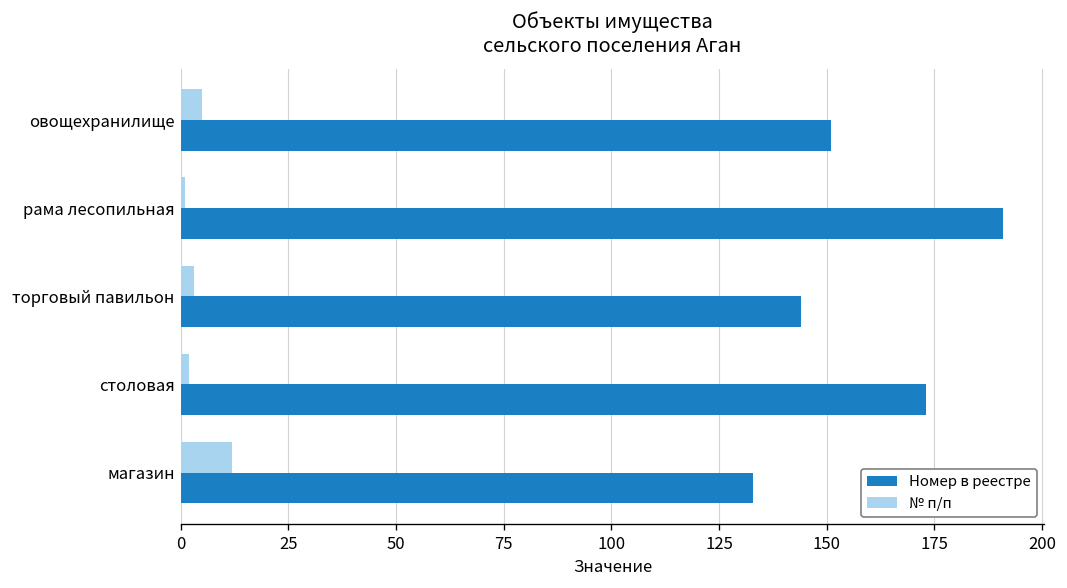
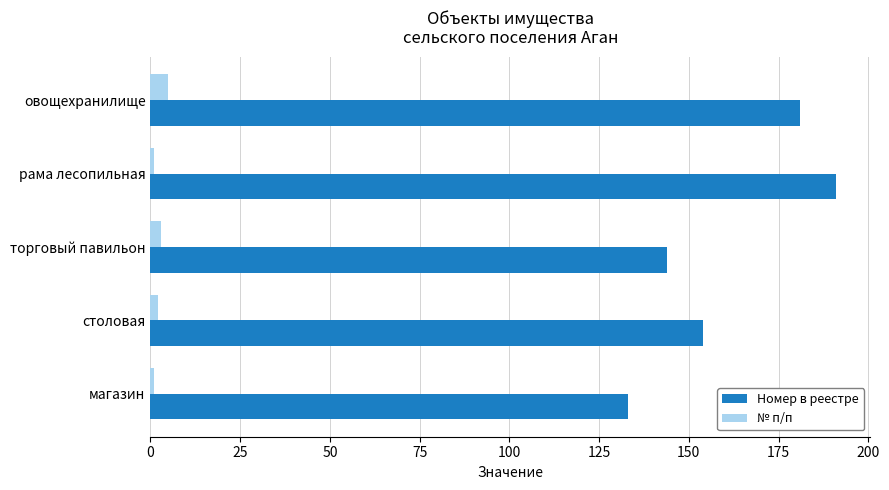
  {
    "Номер в реестре": {
-     "овощехранилище": 151,
+     "овощехранилище": 181,
      "рама лесопильная": 191,
      "торговый павильон": 144,
-     "столовая": 173,
+     "столовая": 154,
      "магазин": 133
    },
    "№ п/п": {
      "овощехранилище": 5,
      "рама лесопильная": 1,
      "торговый павильон": 3,
      "столовая": 2,
-     "магазин": 12
+     "магазин": 1
    }
  }
